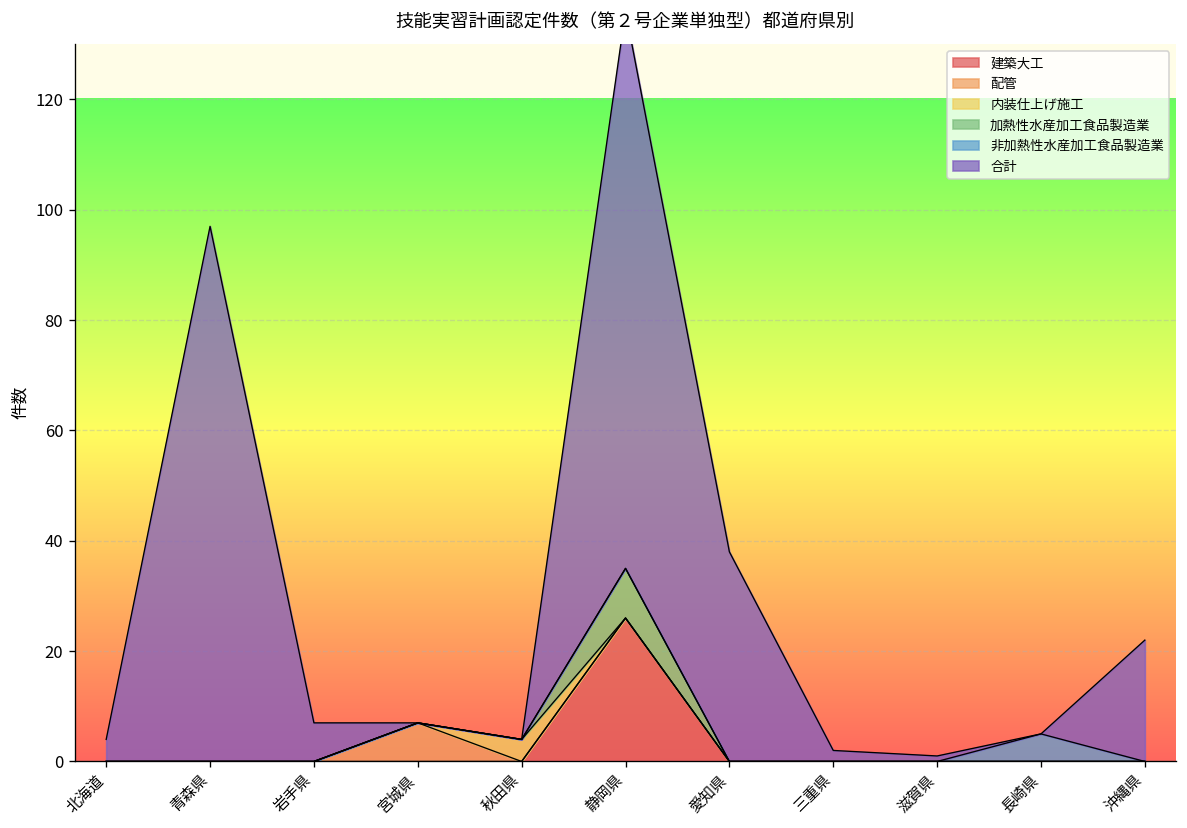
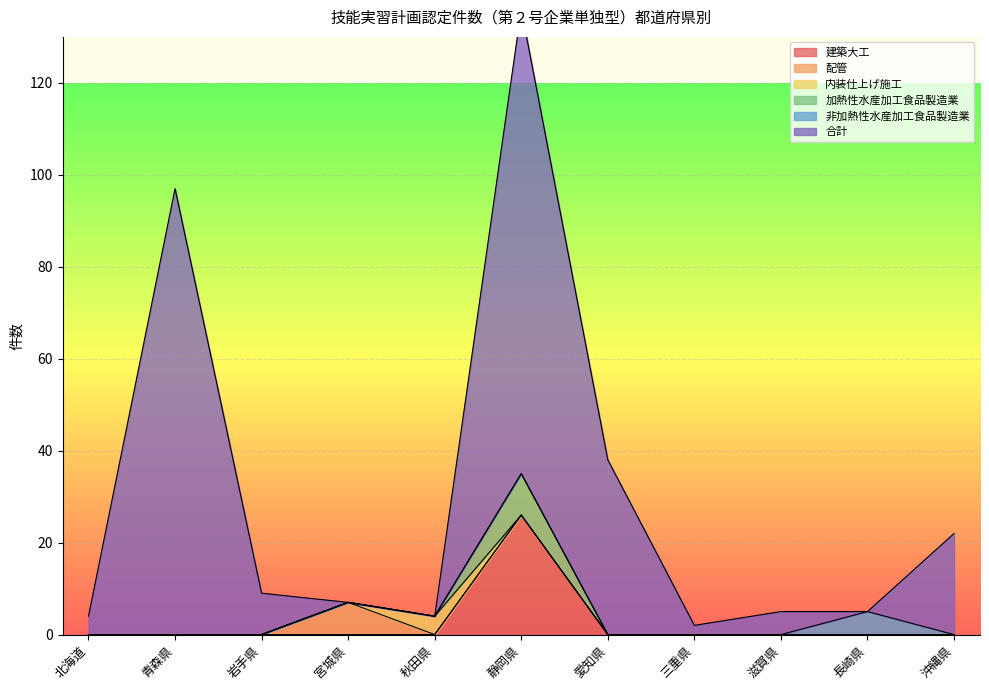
  {
    "建築大工": {
      "宮城県": 0
    },
    "合計": {
      "北海道": 4,
      "青森県": 97,
-     "岩手県": 7,
+     "岩手県": 9,
      "愛知県": 38,
      "三重県": 2,
-     "滋賀県": 1,
+     "滋賀県": 5,
      "沖縄県": 22
    }
  }
